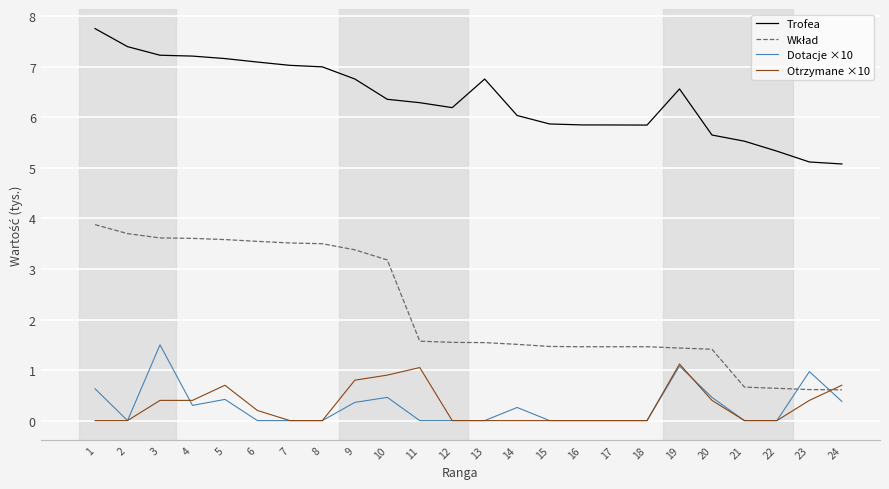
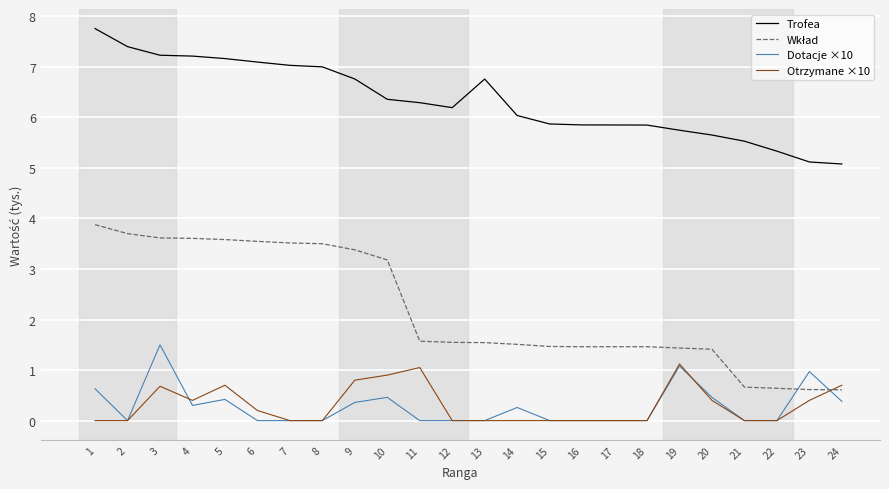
  {
    "Trofea": {
      "1": 7.8,
      "2": 7.4,
      "3": 7.2,
      "4": 7.2,
      "5": 7.2,
      "6": 7.1,
      "7": 7.0,
      "8": 7.0,
      "9": 6.8,
      "10": 6.4,
      "11": 6.3,
      "12": 6.2,
      "13": 6.8,
      "14": 6.0,
      "15": 5.9,
      "16": 5.9,
      "17": 5.9,
      "18": 5.8,
-     "19": 6.6,
+     "19": 5.7,
      "20": 5.7,
      "21": 5.5,
      "22": 5.3,
      "23": 5.1,
      "24": 5.1
    },
    "Wkład": {
      "1": 3.9,
      "2": 3.7,
      "3": 3.6,
      "4": 3.6,
      "5": 3.6,
      "6": 3.5,
      "7": 3.5,
      "8": 3.5,
      "9": 3.4,
      "10": 3.2,
      "11": 1.6,
      "12": 1.5,
      "13": 1.5,
      "14": 1.5,
      "15": 1.5,
      "16": 1.5,
      "17": 1.5,
      "18": 1.5,
      "19": 1.4,
      "20": 1.4,
      "21": 0.7,
      "22": 0.6,
      "23": 0.6,
      "24": 0.6
    },
    "Dotacje ×10": {
      "1": 0.6,
      "3": 1.5,
      "4": 0.3,
      "5": 0.4,
      "6": 0.0,
      "9": 0.4,
      "10": 0.5,
      "11": 0.0,
      "14": 0.3,
      "20": 0.5,
      "23": 1.0,
      "24": 0.4
    },
    "Otrzymane ×10": {
      "1": 0.0,
-     "3": 0.4,
+     "3": 0.7,
      "4": 0.4,
      "5": 0.7,
      "6": 0.2,
      "9": 0.8,
      "10": 0.9,
      "11": 1.1,
      "14": 0.0,
      "20": 0.4,
      "23": 0.4,
      "24": 0.7
    }
  }
